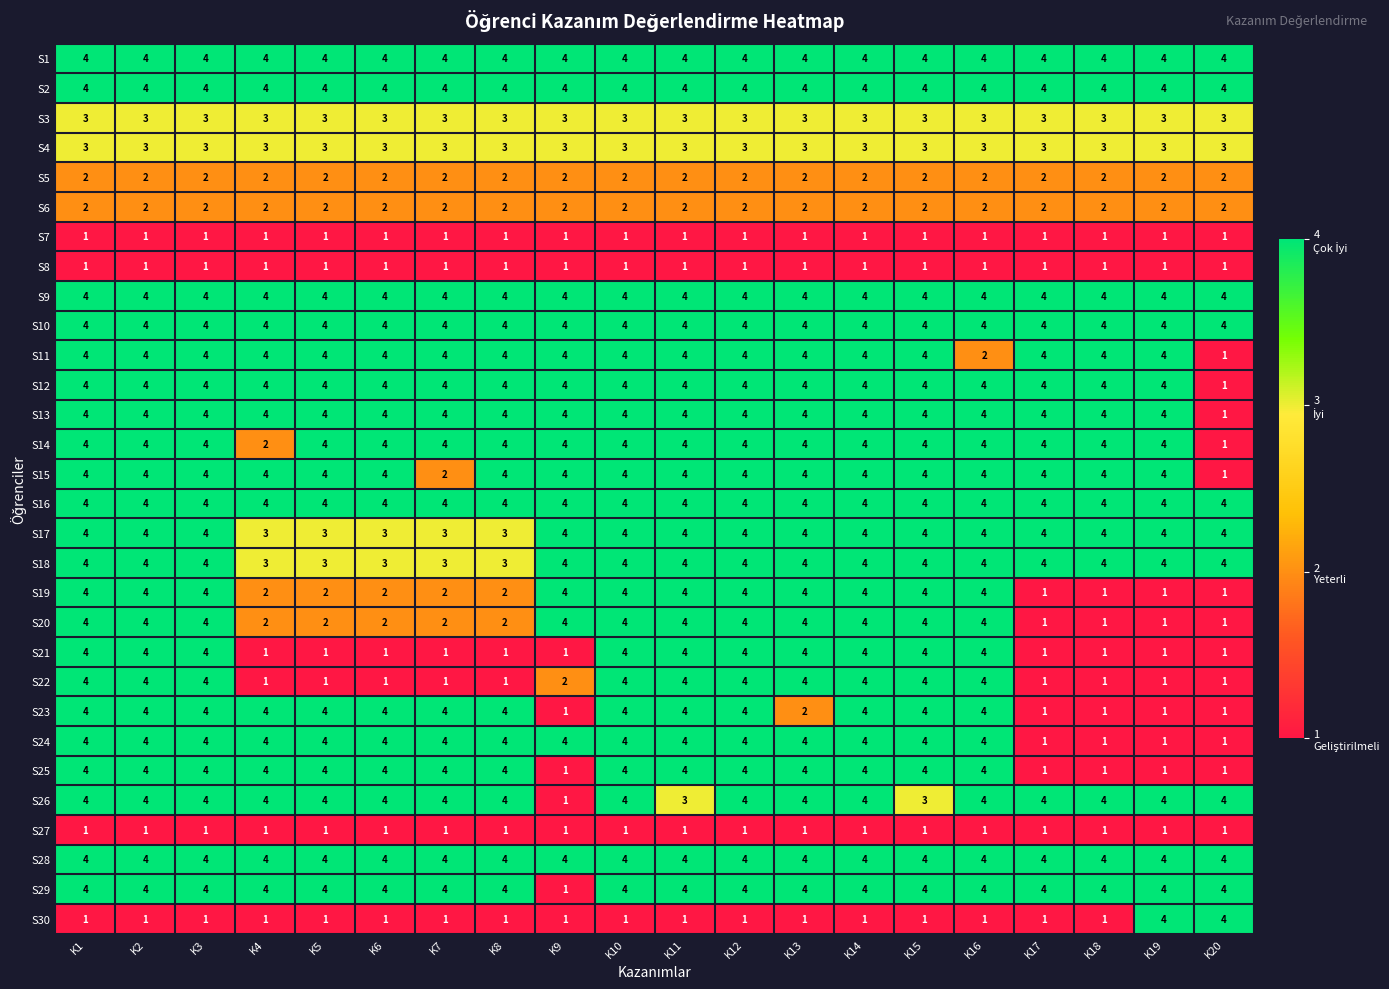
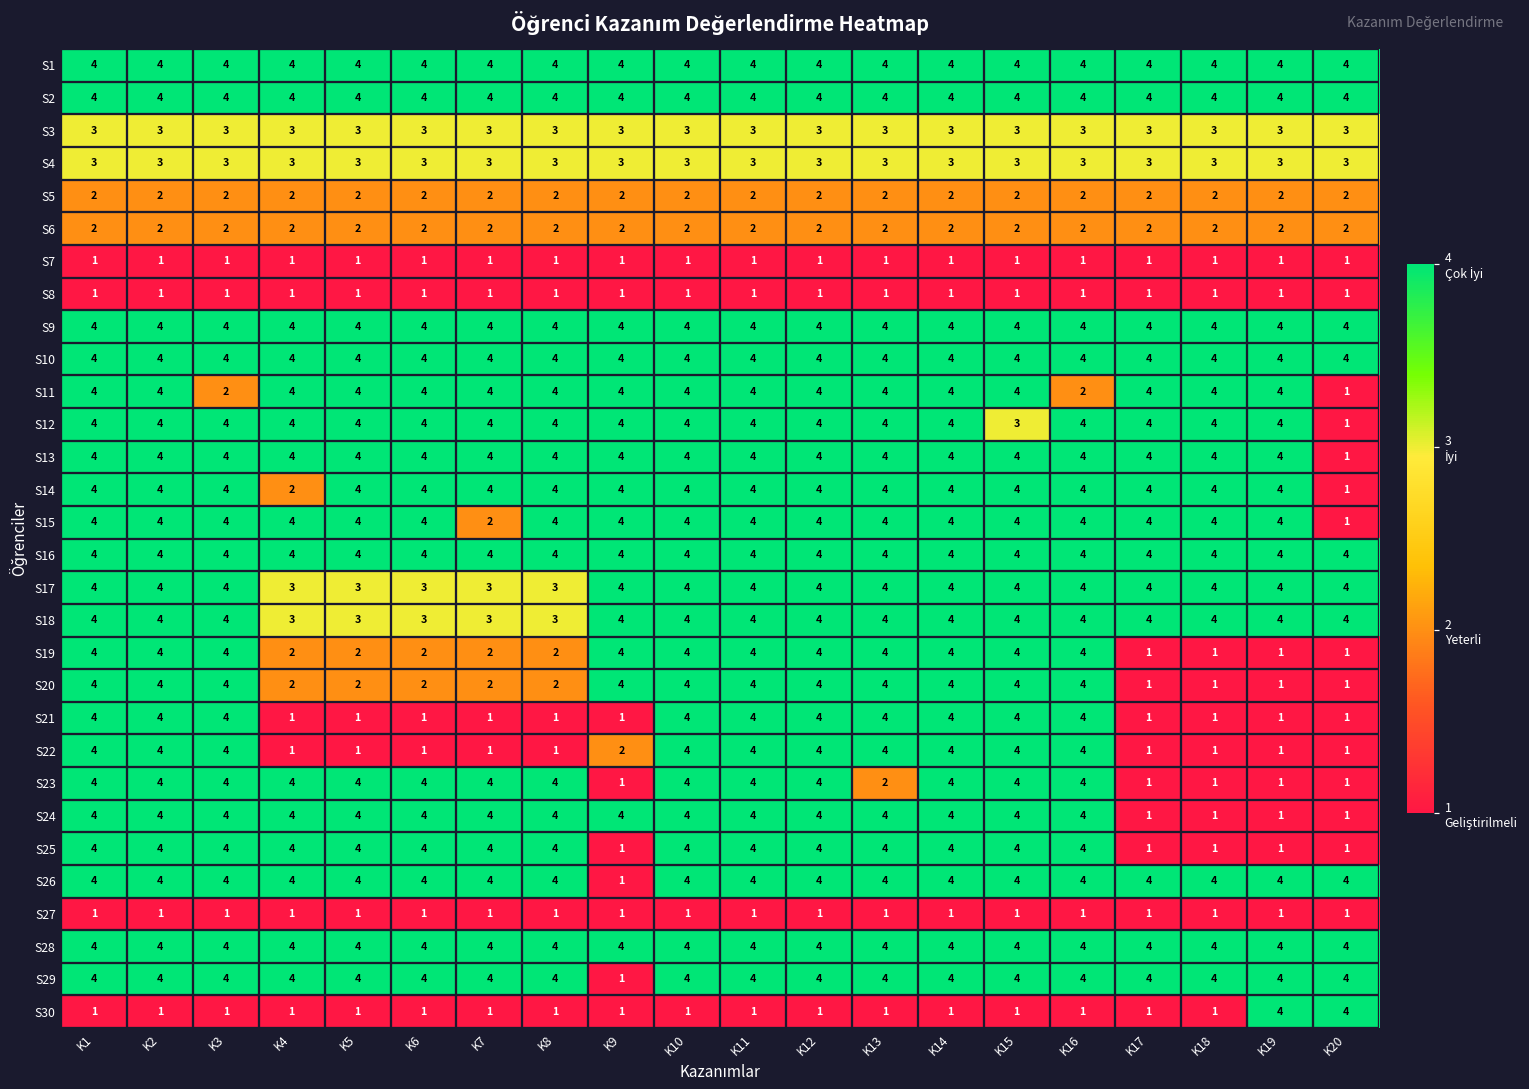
  {
    "S11": {
      "K1": 4,
      "K2": 4,
-     "K3": 4,
+     "K3": 2,
      "K4": 4,
      "K5": 4,
      "K6": 4,
      "K7": 4,
      "K8": 4,
      "K9": 4,
      "K10": 4,
      "K11": 4,
      "K12": 4,
      "K13": 4,
      "K14": 4,
      "K15": 4,
      "K16": 2,
      "K17": 4,
      "K18": 4,
      "K19": 4,
      "K20": 1
    },
    "S12": {
      "K1": 4,
      "K2": 4,
      "K3": 4,
      "K4": 4,
      "K5": 4,
      "K6": 4,
      "K7": 4,
      "K8": 4,
      "K9": 4,
      "K10": 4,
      "K11": 4,
      "K12": 4,
      "K13": 4,
      "K14": 4,
-     "K15": 4,
+     "K15": 3,
      "K16": 4,
      "K17": 4,
      "K18": 4,
      "K19": 4,
      "K20": 1
    },
    "S26": {
      "K1": 4,
      "K2": 4,
      "K3": 4,
      "K4": 4,
      "K5": 4,
      "K6": 4,
      "K7": 4,
      "K8": 4,
      "K9": 1,
      "K10": 4,
-     "K11": 3,
+     "K11": 4,
      "K12": 4,
      "K13": 4,
      "K14": 4,
-     "K15": 3,
+     "K15": 4,
      "K16": 4,
      "K17": 4,
      "K18": 4,
      "K19": 4,
      "K20": 4
    }
  }
